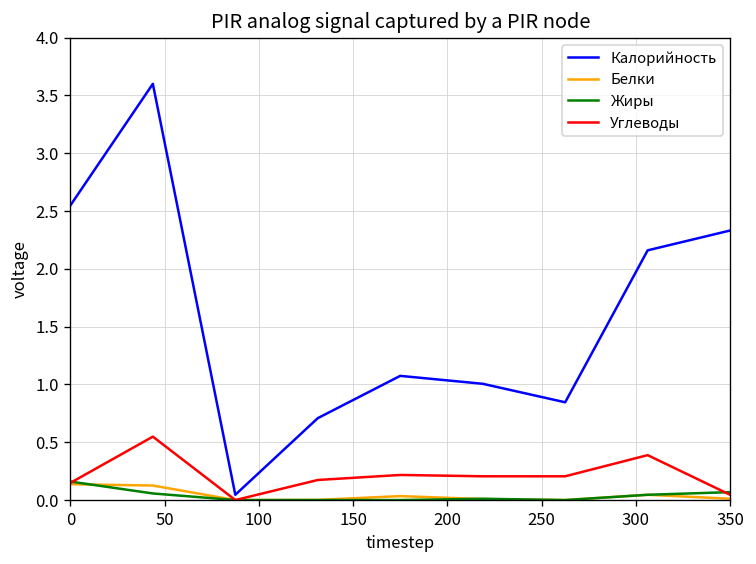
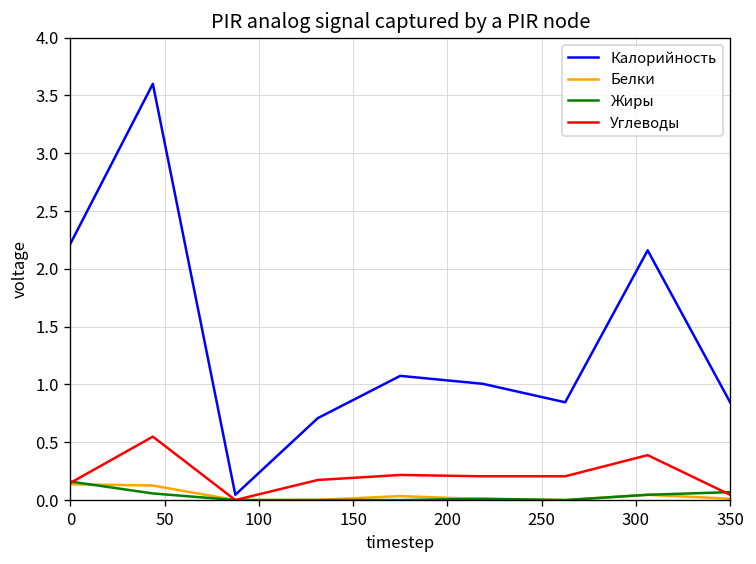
  {
    "Калорийность": {
-     "0": 2.5,
-     "350": 2.3
+     "0": 2.2,
+     "350": 0.8
    },
    "Белки": {
      "350": 0.0
    }
  }
